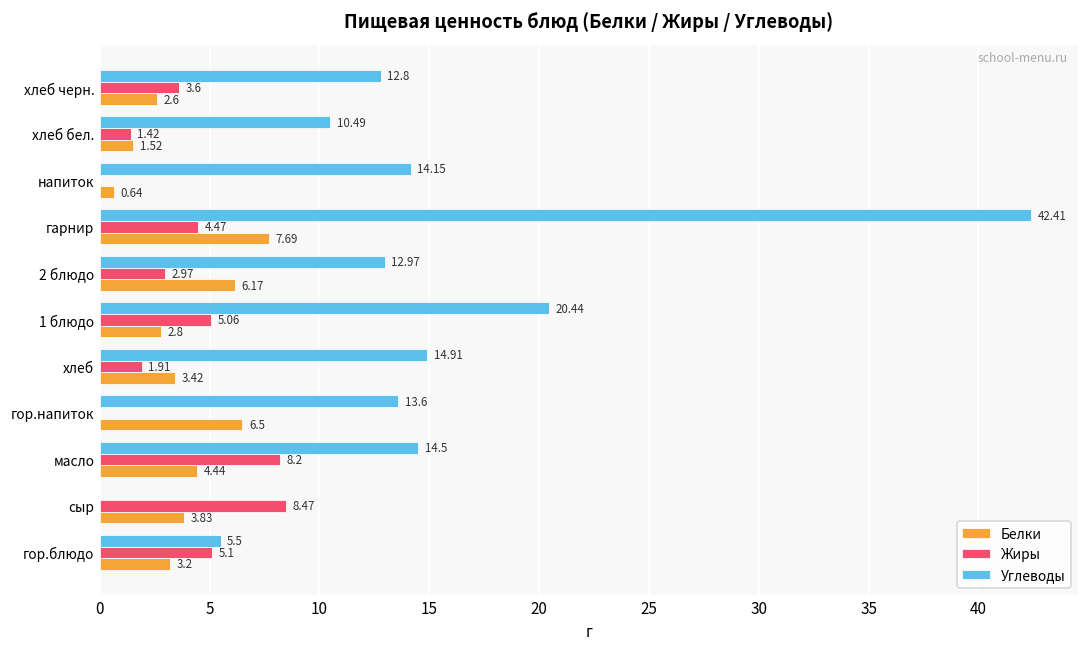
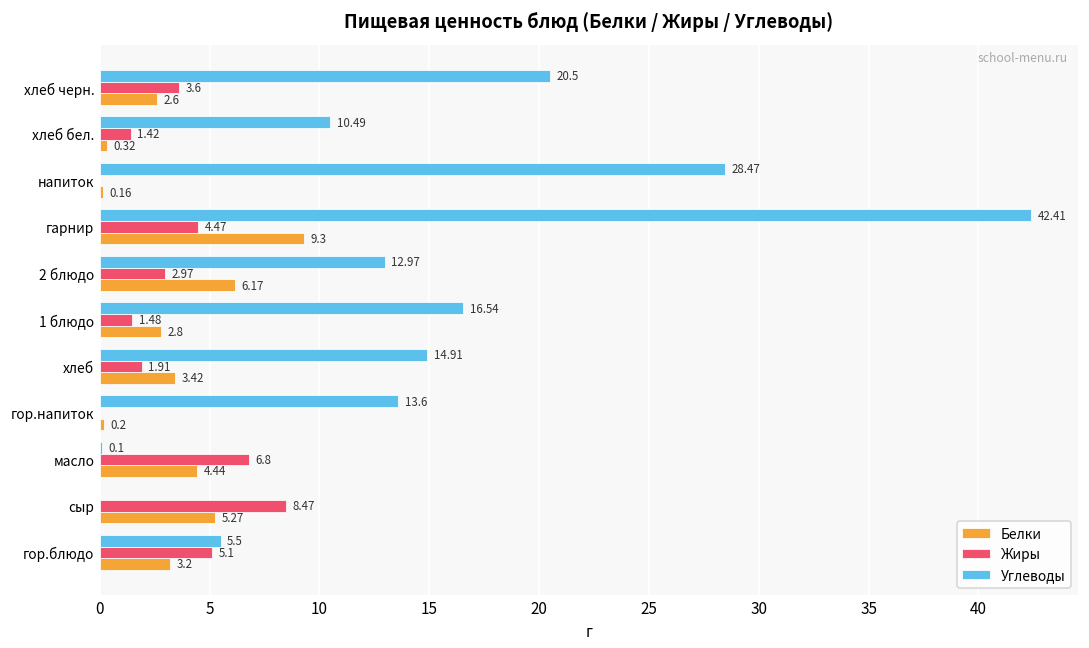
  {
    "Белки": {
      "хлеб черн.": 2.6,
-     "хлеб бел.": 1.52,
-     "напиток": 0.64,
-     "гарнир": 7.69,
+     "хлеб бел.": 0.32,
+     "напиток": 0.16,
+     "гарнир": 9.3,
      "2 блюдо": 6.17,
      "1 блюдо": 2.8,
      "хлеб": 3.42,
-     "гор.напиток": 6.5,
+     "гор.напиток": 0.2,
      "масло": 4.44,
-     "сыр": 3.83,
+     "сыр": 5.27,
      "гор.блюдо": 3.2
    },
    "Жиры": {
      "хлеб черн.": 3.6,
      "хлеб бел.": 1.42,
      "гарнир": 4.47,
      "2 блюдо": 2.97,
-     "1 блюдо": 5.06,
+     "1 блюдо": 1.48,
      "хлеб": 1.91,
-     "масло": 8.2,
+     "масло": 6.8,
      "сыр": 8.47,
      "гор.блюдо": 5.1
    },
    "Углеводы": {
-     "хлеб черн.": 12.8,
+     "хлеб черн.": 20.5,
      "хлеб бел.": 10.49,
-     "напиток": 14.15,
+     "напиток": 28.47,
      "гарнир": 42.41,
      "2 блюдо": 12.97,
-     "1 блюдо": 20.44,
+     "1 блюдо": 16.54,
      "хлеб": 14.91,
      "гор.напиток": 13.6,
-     "масло": 14.5,
+     "масло": 0.1,
      "гор.блюдо": 5.5
    }
  }
